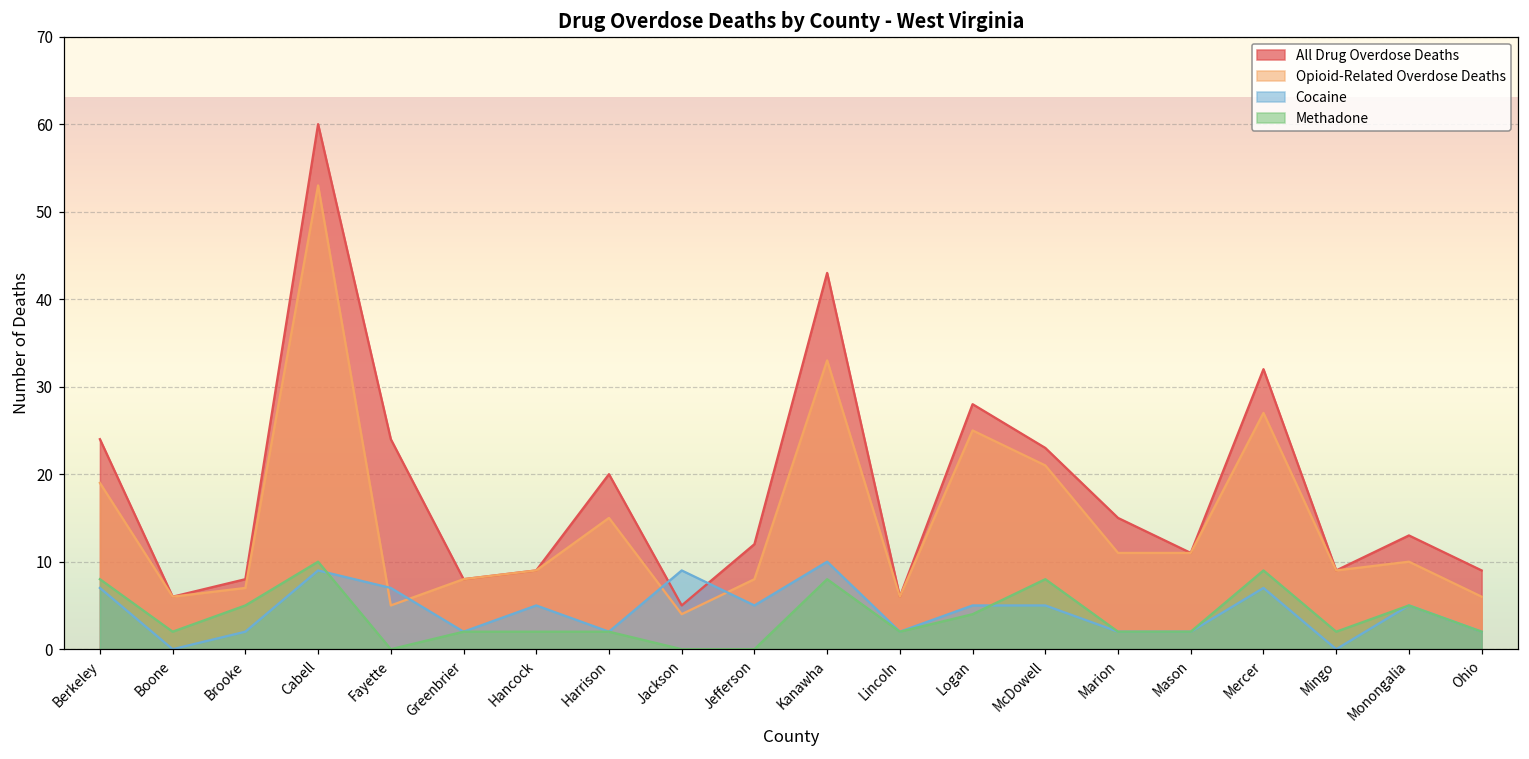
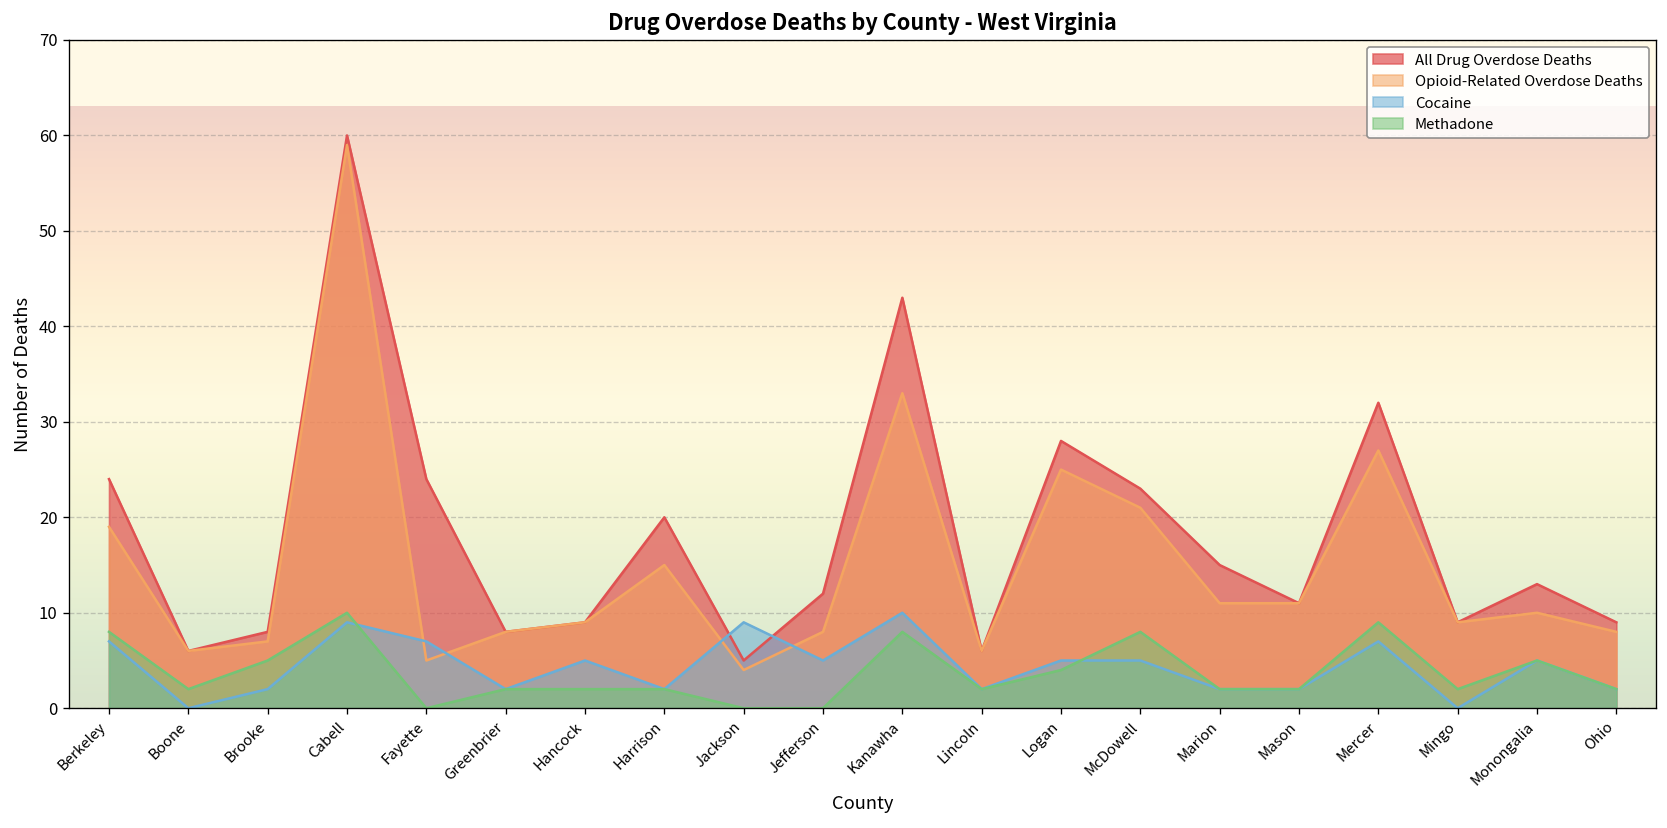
  {
    "All Drug Overdose Deaths": {
      "Berkeley": 24,
      "Brooke": 8,
      "Cabell": 60,
      "Fayette": 24,
      "Harrison": 20,
      "Jackson": 5,
      "Jefferson": 12,
      "Kanawha": 43,
      "Logan": 28,
      "McDowell": 23,
      "Marion": 15,
      "Mercer": 32,
      "Monongalia": 13,
      "Ohio": 9
    },
    "Opioid-Related Overdose Deaths": {
      "Berkeley": 19,
      "Brooke": 7,
-     "Cabell": 53,
+     "Cabell": 59,
      "Fayette": 5,
      "Harrison": 15,
      "Jackson": 4,
      "Jefferson": 8,
      "Kanawha": 33,
      "Logan": 25,
      "McDowell": 21,
      "Marion": 11,
      "Mercer": 27,
      "Monongalia": 10,
-     "Ohio": 6
+     "Ohio": 8
    },
    "Cocaine": {
      "Berkeley": 7,
      "Boone": 0,
      "Brooke": 2,
      "Cabell": 9,
      "Fayette": 7,
      "Hancock": 5,
      "Jackson": 9,
      "Jefferson": 5,
      "Kanawha": 10,
      "Logan": 5,
      "McDowell": 5,
      "Mercer": 7,
      "Mingo": 0
    },
    "Methadone": {
      "Berkeley": 8,
      "Boone": 2,
      "Brooke": 5,
      "Cabell": 10,
      "Fayette": 0,
      "Hancock": 2,
      "Jackson": 0,
      "Jefferson": 0,
      "Kanawha": 8,
      "Logan": 4,
      "McDowell": 8,
      "Mercer": 9,
      "Mingo": 2
    }
  }
